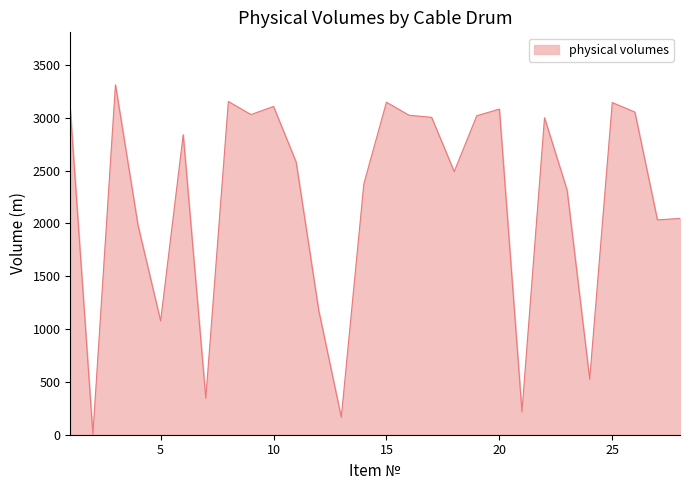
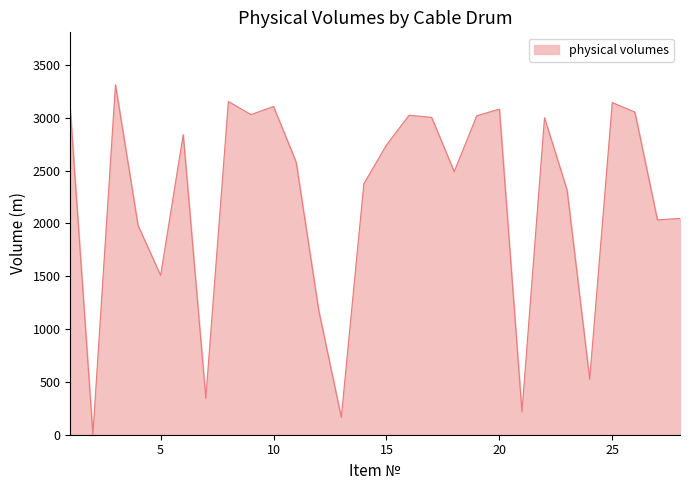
  {
-   "5": 1080,
+   "5": 1510,
    "10": 3110,
-   "15": 3150,
+   "15": 2740,
    "20": 3080,
    "25": 3150
  }
